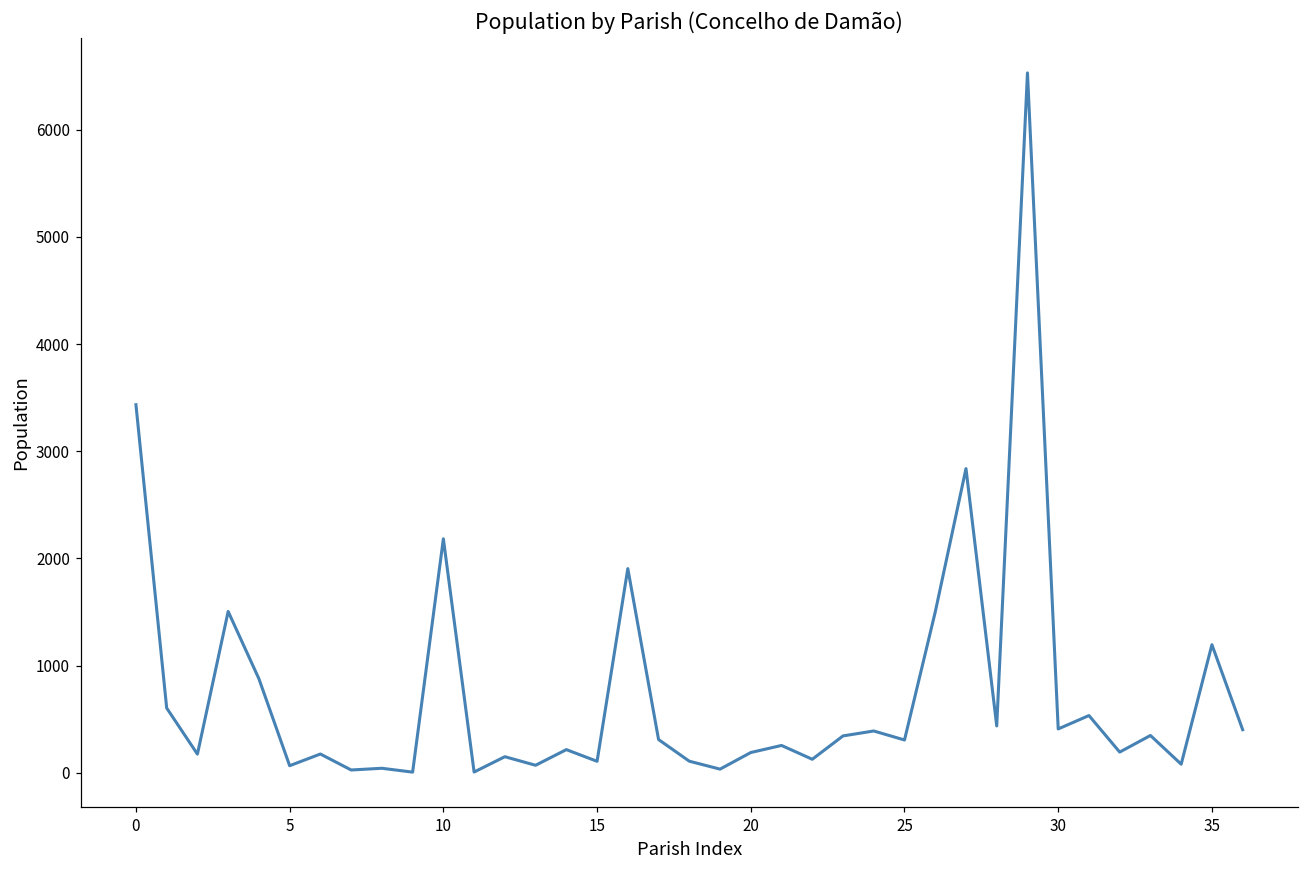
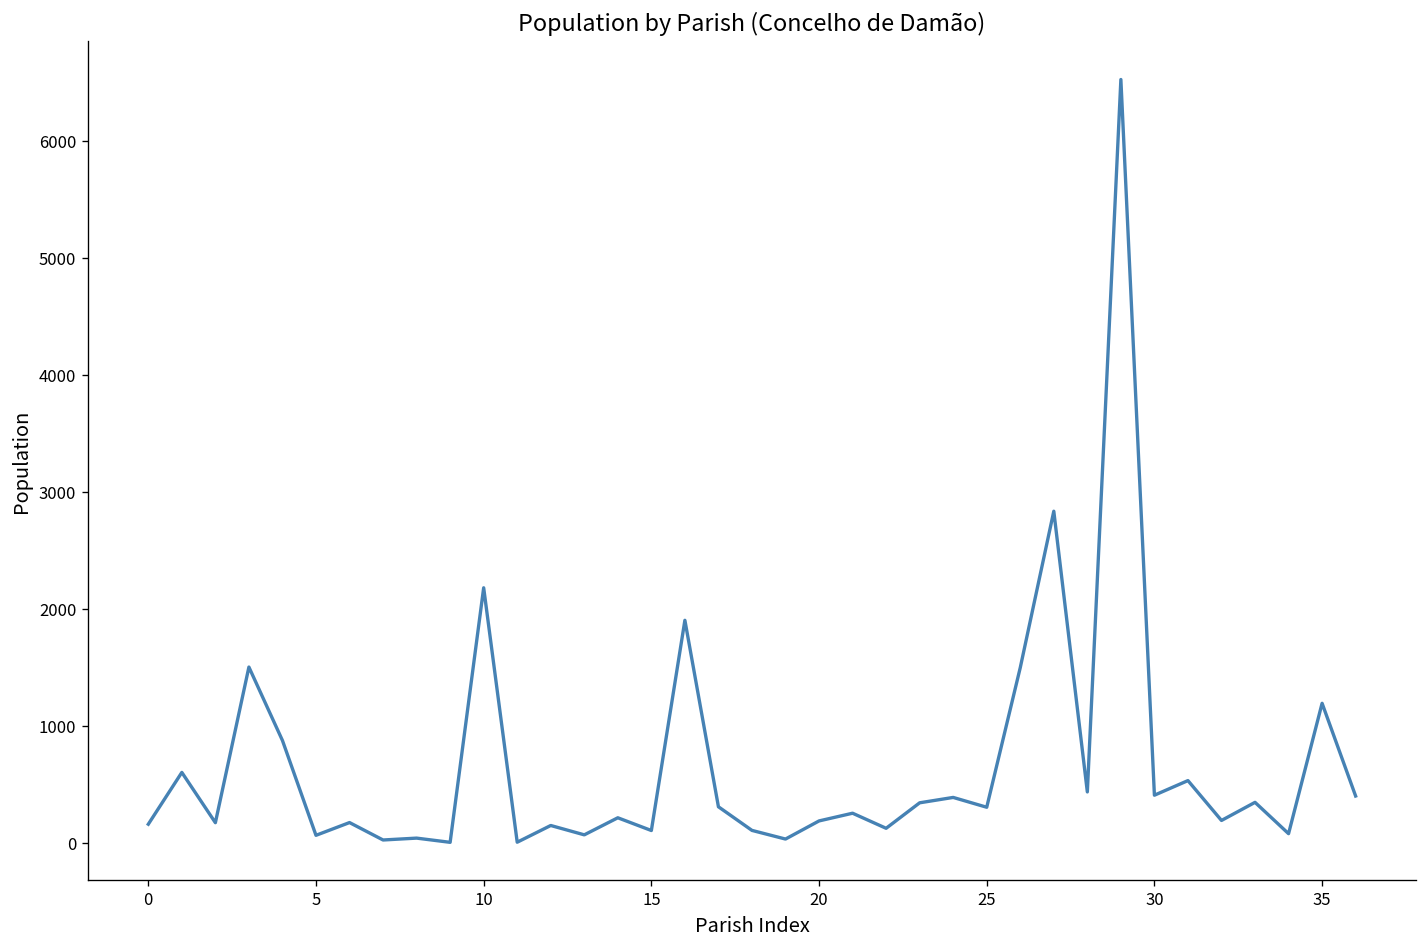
  {
-   "0": 3400,
+   "0": 200,
    "5": 100,
    "10": 2200,
    "15": 100,
    "20": 200,
    "25": 300,
    "30": 400,
    "35": 1200
  }
